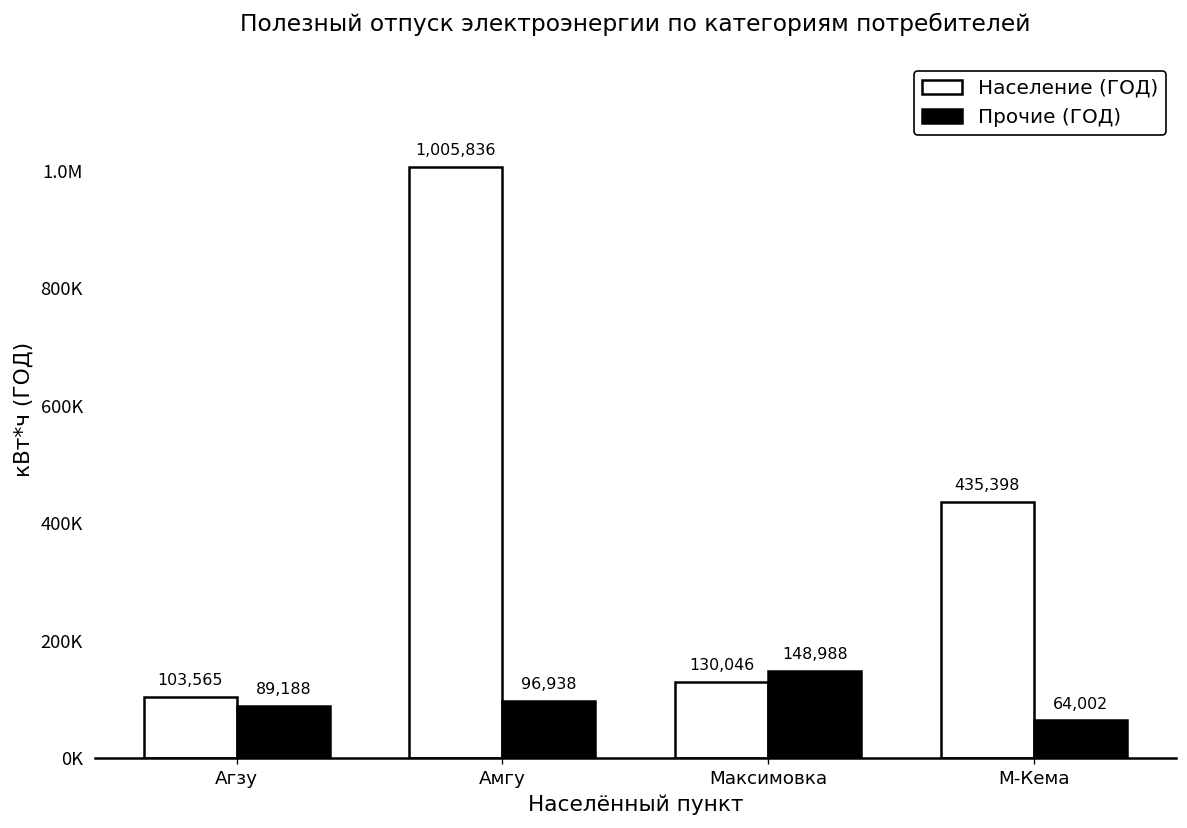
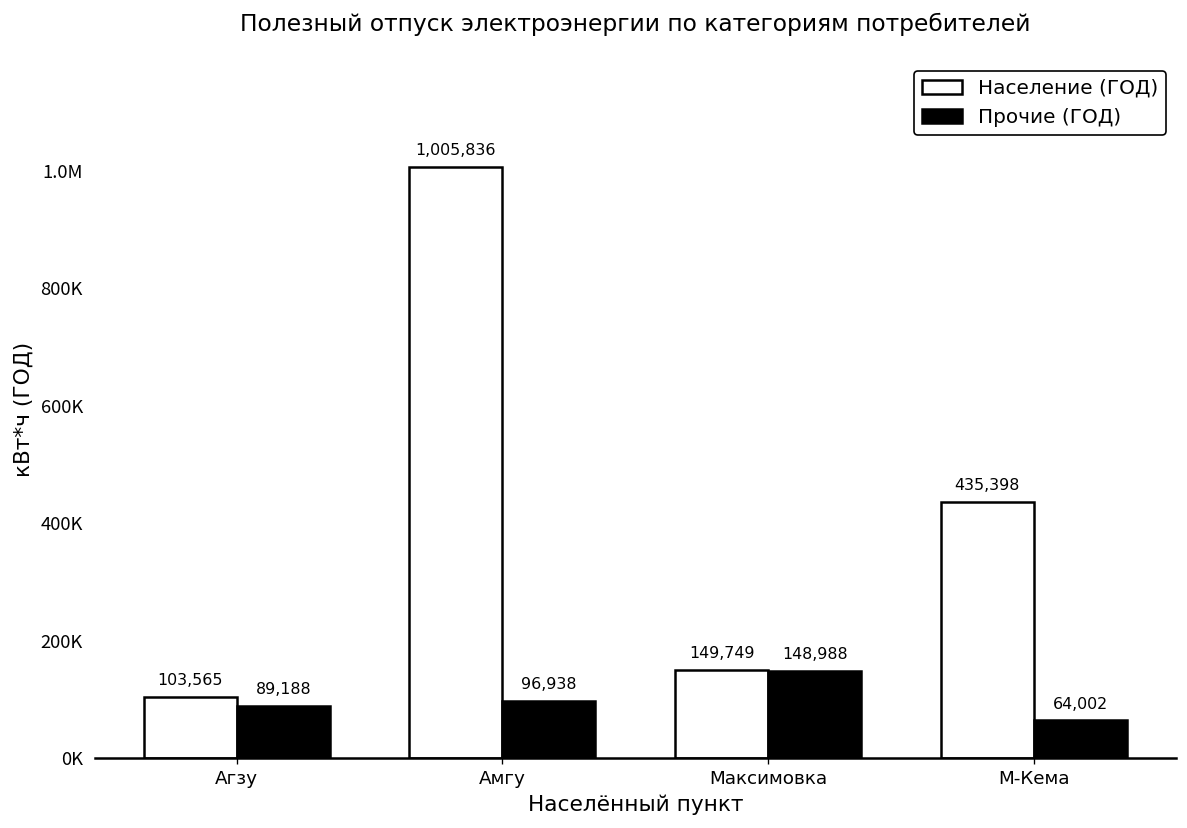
  {
    "Население (ГОД)": {
      "Агзу": "103,565",
      "Амгу": "1,005,836",
-     "Максимовка": "130,046",
+     "Максимовка": "149,749",
      "М-Кема": "435,398"
    },
    "Прочие (ГОД)": {
      "Агзу": "89,188",
      "Амгу": "96,938",
      "Максимовка": "148,988",
      "М-Кема": "64,002"
    }
  }
